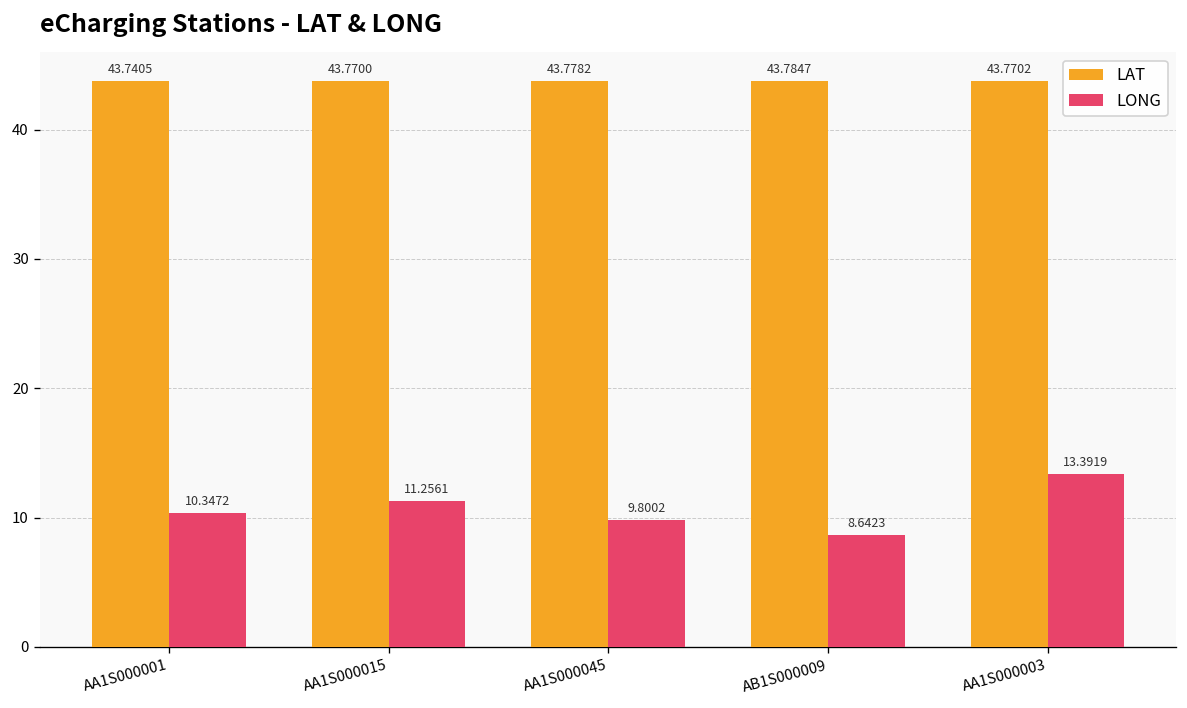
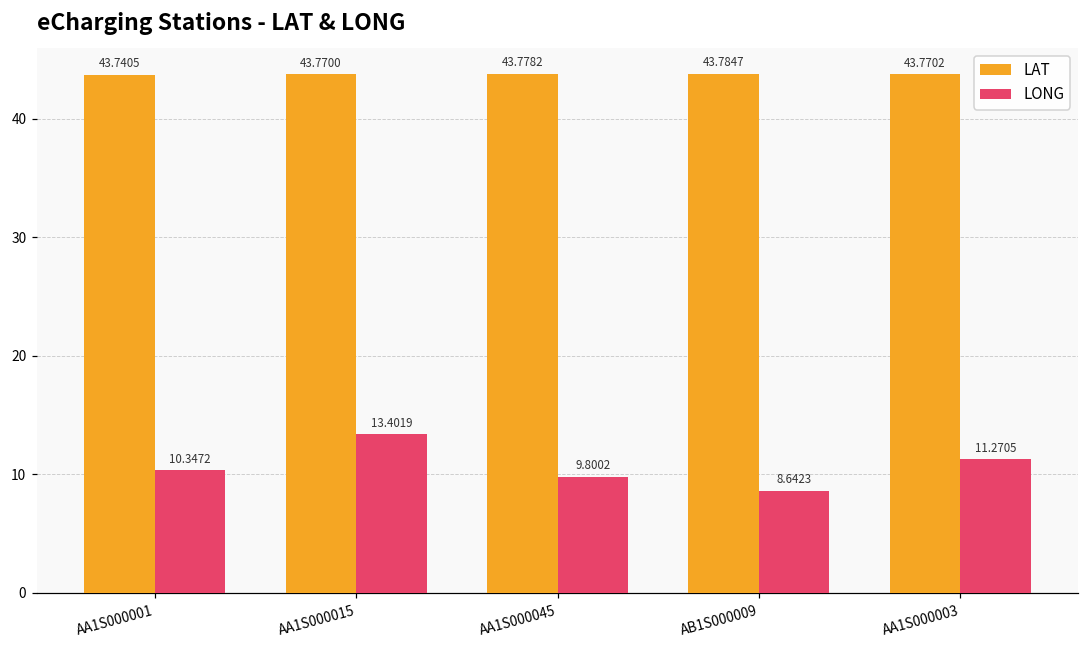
  {
    "LAT": {
      "AA1S000001": 43.7405,
      "AA1S000015": 43.7700,
      "AA1S000045": 43.7782,
      "AB1S000009": 43.7847,
      "AA1S000003": 43.7702
    },
    "LONG": {
      "AA1S000001": 10.3472,
-     "AA1S000015": 11.2561,
+     "AA1S000015": 13.4019,
      "AA1S000045": 9.8002,
      "AB1S000009": 8.6423,
-     "AA1S000003": 13.3919
+     "AA1S000003": 11.2705
    }
  }
